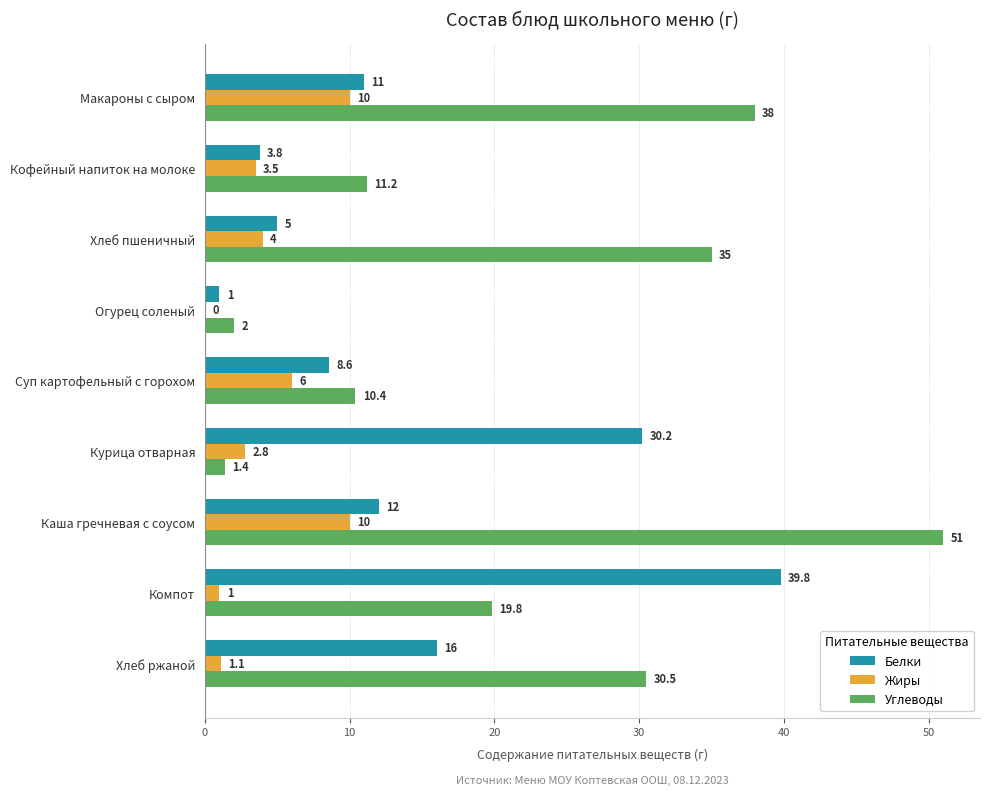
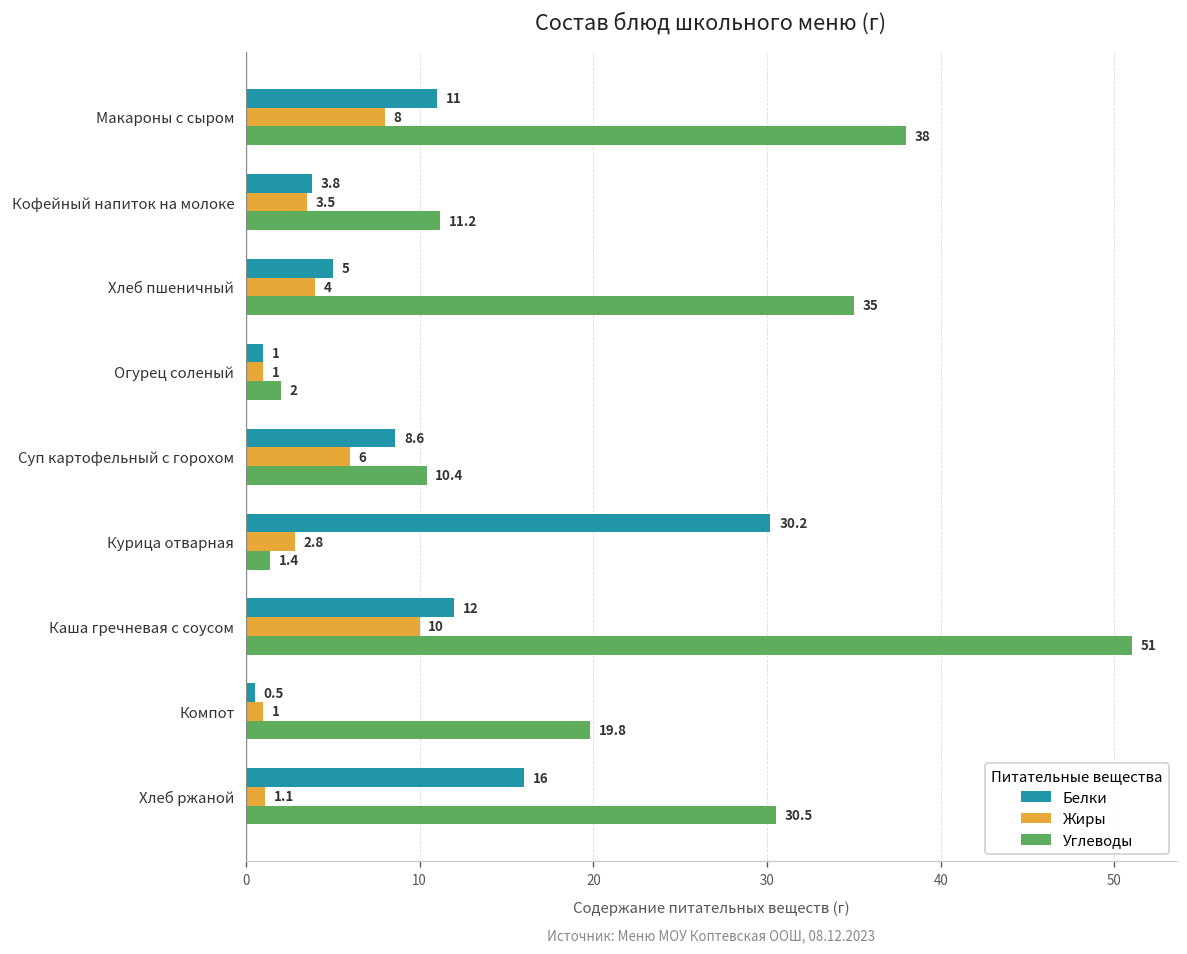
  {
    "Белки": {
      "Макароны с сыром": 11,
      "Кофейный напиток на молоке": 3.8,
      "Хлеб пшеничный": 5,
      "Огурец соленый": 1,
      "Суп картофельный с горохом": 8.6,
      "Курица отварная": 30.2,
      "Каша гречневая с соусом": 12,
-     "Компот": 39.8,
+     "Компот": 0.5,
      "Хлеб ржаной": 16
    },
    "Жиры": {
-     "Макароны с сыром": 10,
+     "Макароны с сыром": 8,
      "Кофейный напиток на молоке": 3.5,
      "Хлеб пшеничный": 4,
-     "Огурец соленый": 0,
+     "Огурец соленый": 1,
      "Суп картофельный с горохом": 6,
      "Курица отварная": 2.8,
      "Каша гречневая с соусом": 10,
      "Компот": 1,
      "Хлеб ржаной": 1.1
    },
    "Углеводы": {
      "Макароны с сыром": 38,
      "Кофейный напиток на молоке": 11.2,
      "Хлеб пшеничный": 35,
      "Огурец соленый": 2,
      "Суп картофельный с горохом": 10.4,
      "Курица отварная": 1.4,
      "Каша гречневая с соусом": 51,
      "Компот": 19.8,
      "Хлеб ржаной": 30.5
    }
  }
